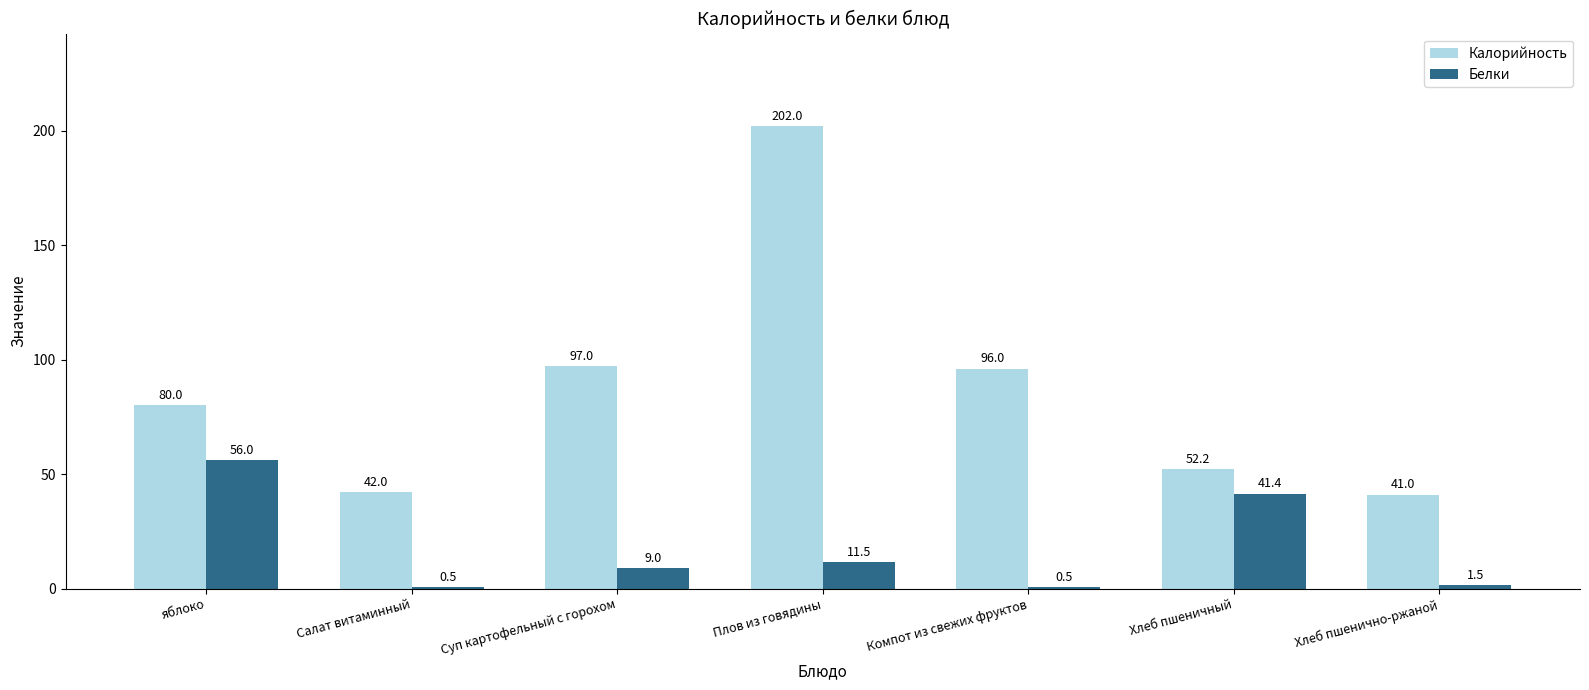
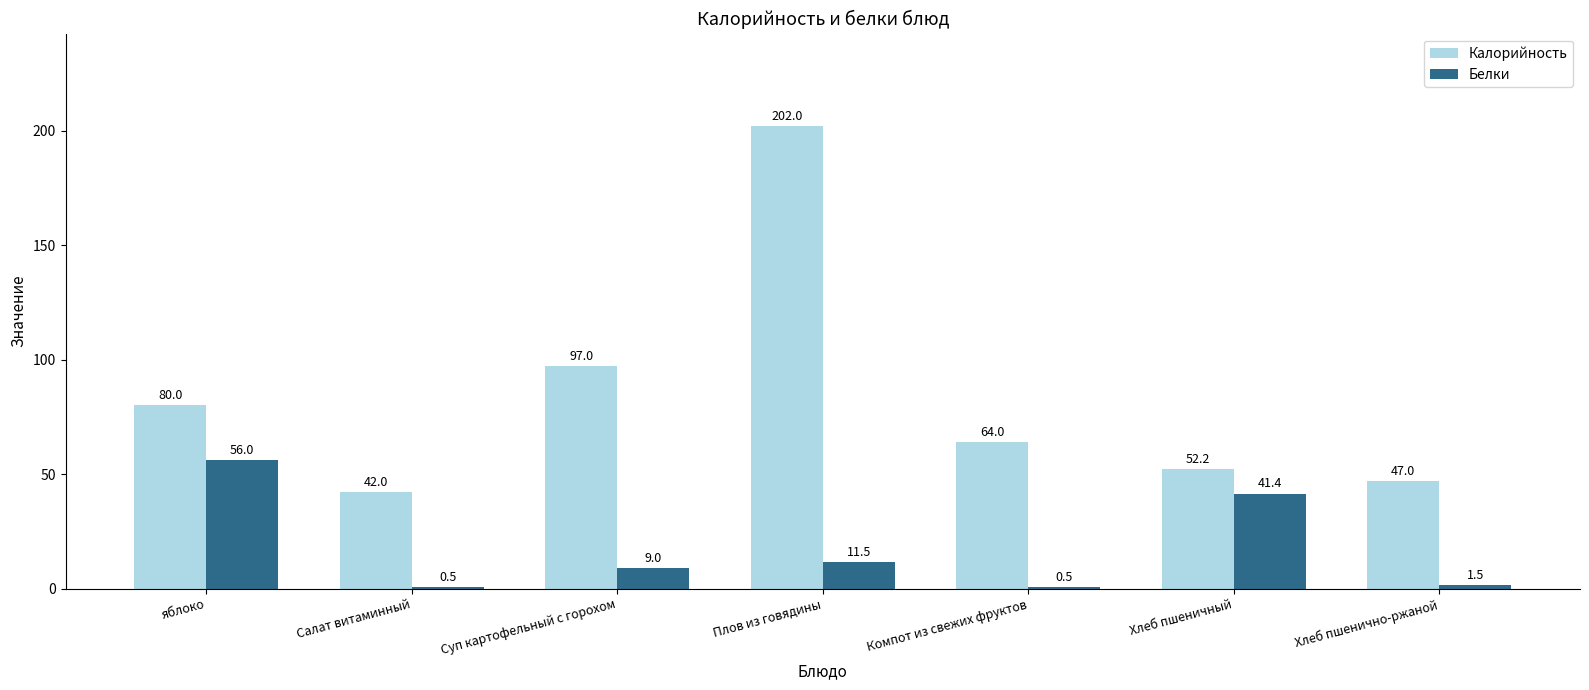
  {
    "Калорийность": {
      "яблоко": 80.0,
      "Салат витаминный": 42.0,
      "Суп картофельный с горохом": 97.0,
      "Плов из говядины": 202.0,
-     "Компот из свежих фруктов": 96.0,
+     "Компот из свежих фруктов": 64.0,
      "Хлеб пшеничный": 52.2,
-     "Хлеб пшенично-ржаной": 41.0
+     "Хлеб пшенично-ржаной": 47.0
    },
    "Белки": {
      "яблоко": 56.0,
      "Салат витаминный": 0.5,
      "Суп картофельный с горохом": 9.0,
      "Плов из говядины": 11.5,
      "Компот из свежих фруктов": 0.5,
      "Хлеб пшеничный": 41.4,
      "Хлеб пшенично-ржаной": 1.5
    }
  }
